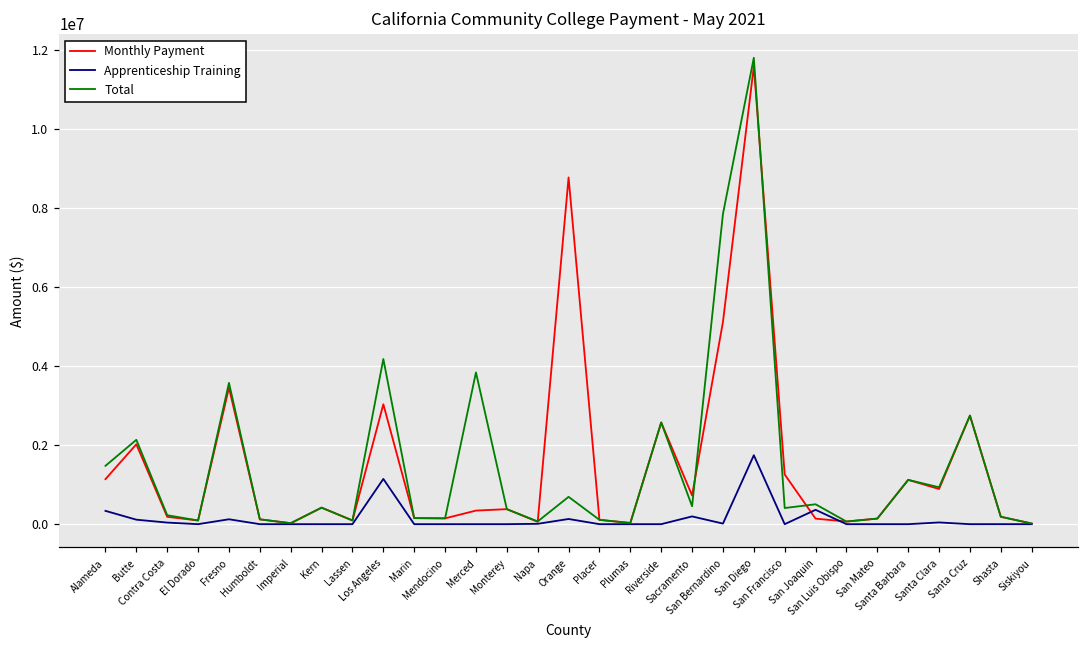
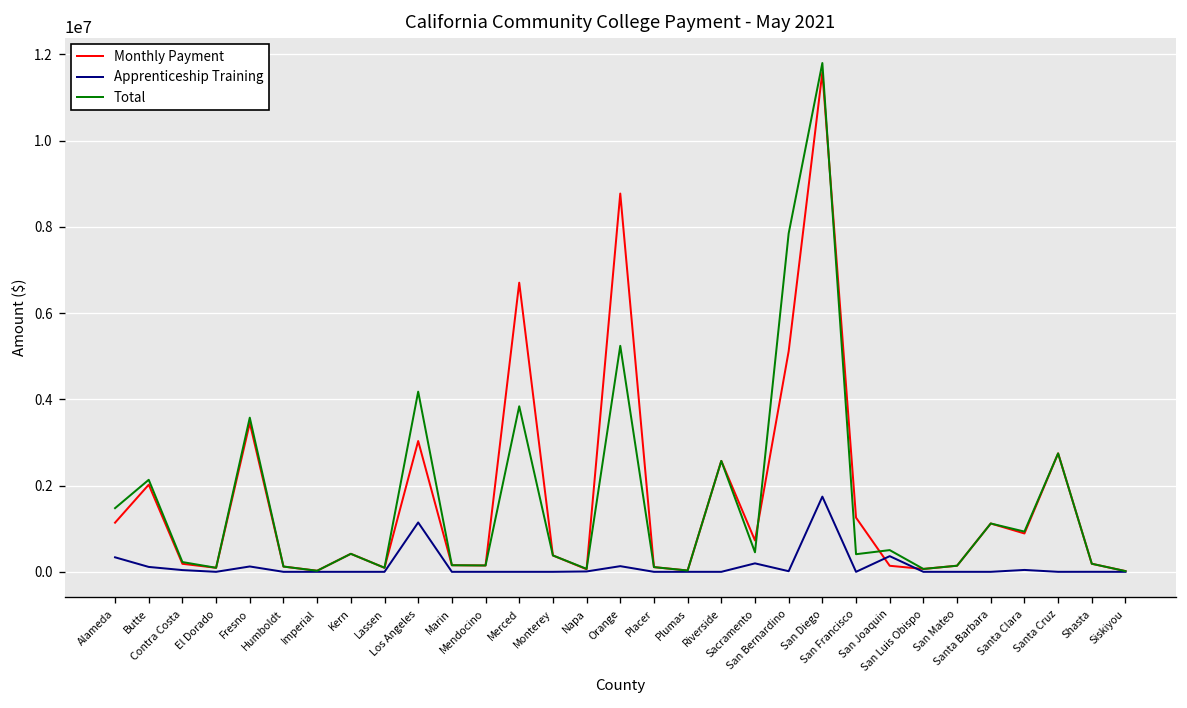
  {
    "Monthly Payment": {
      "Alameda": 1100000,
      "Butte": 2000000,
      "Fresno": 3500000,
      "Los Angeles": 3000000,
-     "Merced": 300000,
+     "Merced": 6700000,
      "Orange": 8800000,
      "Sacramento": 700000,
      "San Bernardino": 5100000,
      "San Diego": 11600000,
      "San Francisco": 1300000,
      "San Joaquin": 100000
    },
    "Apprenticeship Training": {
      "Alameda": 300000,
      "Butte": 100000,
      "Contra Costa": 0,
      "El Dorado": 0,
      "Fresno": 100000,
      "Humboldt": 0,
      "Kern": 0,
      "Lassen": 0,
      "Los Angeles": 1100000,
      "Marin": 0,
      "Mendocino": 0,
      "Merced": 0,
      "Monterey": 0,
      "Orange": 100000,
      "Placer": 0,
      "Riverside": 0,
      "Sacramento": 200000,
      "San Bernardino": 0,
      "San Diego": 1700000,
      "San Francisco": 0,
      "San Joaquin": 400000,
      "San Mateo": 0,
      "Santa Barbara": 0,
      "Santa Clara": 0,
      "Santa Cruz": 0,
      "Shasta": 0
    },
    "Total": {
      "Alameda": 1500000,
      "Butte": 2100000,
      "Fresno": 3600000,
      "Los Angeles": 4200000,
      "Merced": 3800000,
-     "Orange": 700000,
+     "Orange": 5200000,
      "Sacramento": 500000,
      "San Bernardino": 7800000,
      "San Diego": 11800000,
      "San Francisco": 400000,
      "San Joaquin": 500000
    }
  }
